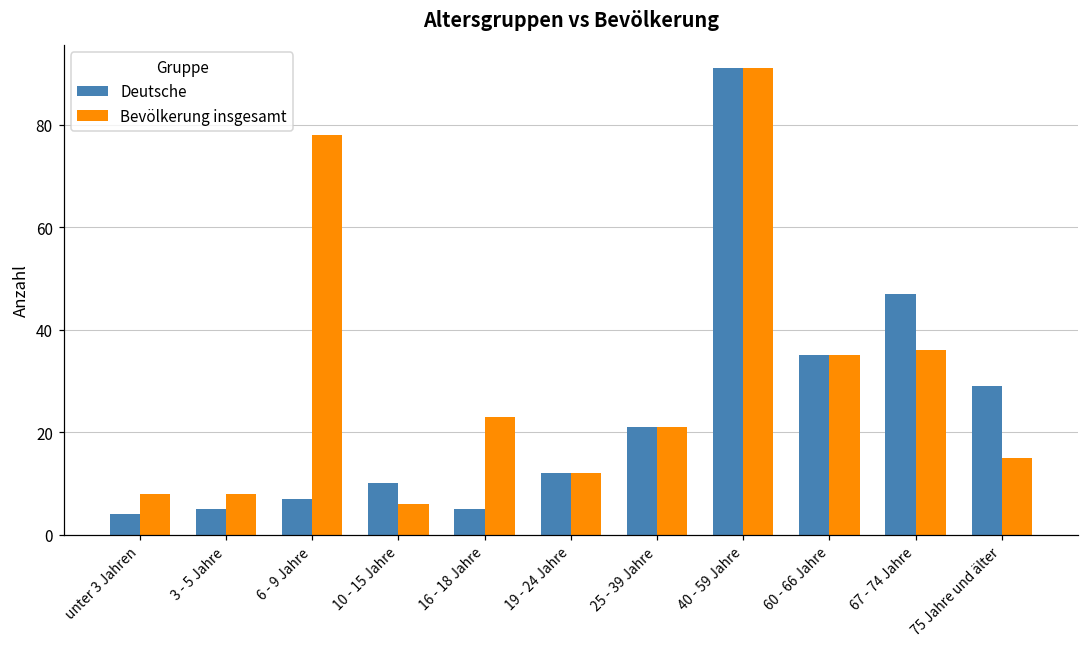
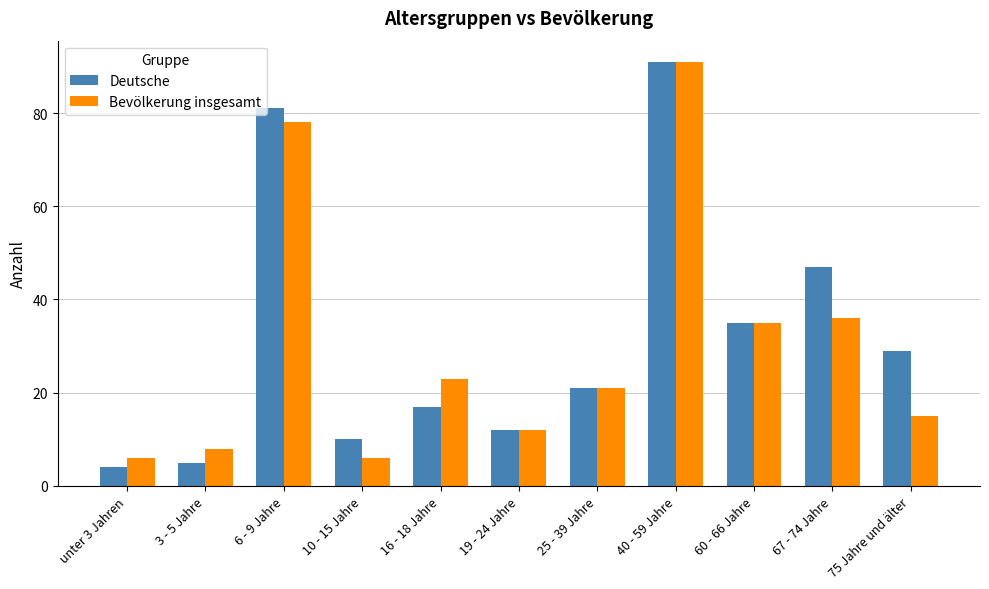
  {
    "Deutsche": {
      "unter 3 Jahren": 4,
      "3 - 5 Jahre": 5,
-     "6 - 9 Jahre": 7,
+     "6 - 9 Jahre": 81,
      "10 - 15 Jahre": 10,
-     "16 - 18 Jahre": 5,
+     "16 - 18 Jahre": 17,
      "19 - 24 Jahre": 12,
      "25 - 39 Jahre": 21,
      "40 - 59 Jahre": 91,
      "60 - 66 Jahre": 35,
      "67 - 74 Jahre": 47,
      "75 Jahre und älter": 29
    },
    "Bevölkerung insgesamt": {
-     "unter 3 Jahren": 8,
+     "unter 3 Jahren": 6,
      "3 - 5 Jahre": 8,
      "6 - 9 Jahre": 78,
      "10 - 15 Jahre": 6,
      "16 - 18 Jahre": 23,
      "19 - 24 Jahre": 12,
      "25 - 39 Jahre": 21,
      "40 - 59 Jahre": 91,
      "60 - 66 Jahre": 35,
      "67 - 74 Jahre": 36,
      "75 Jahre und älter": 15
    }
  }
